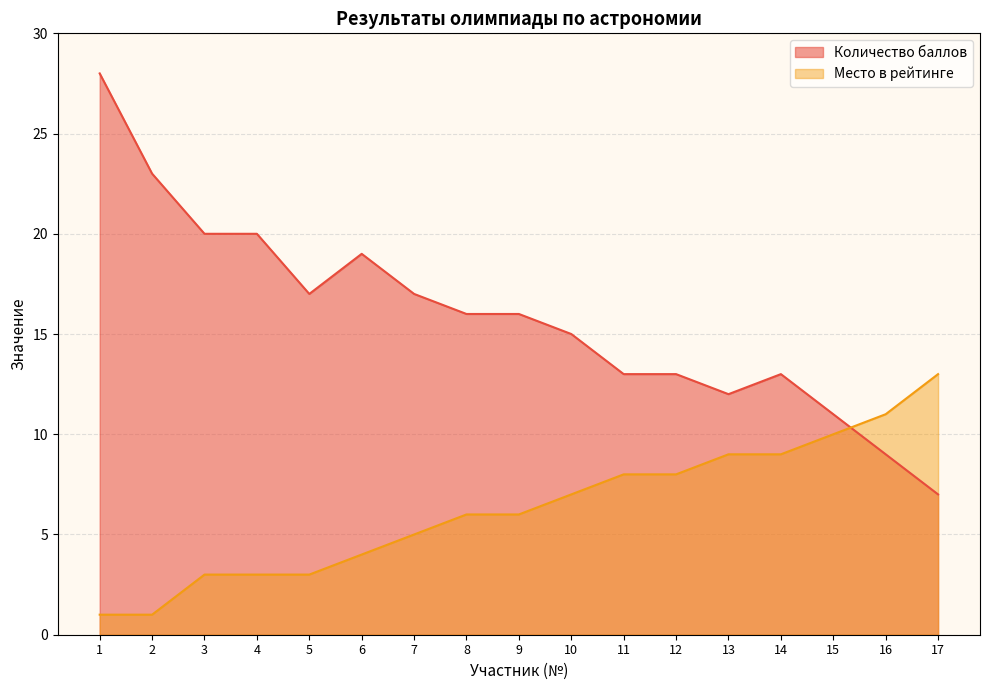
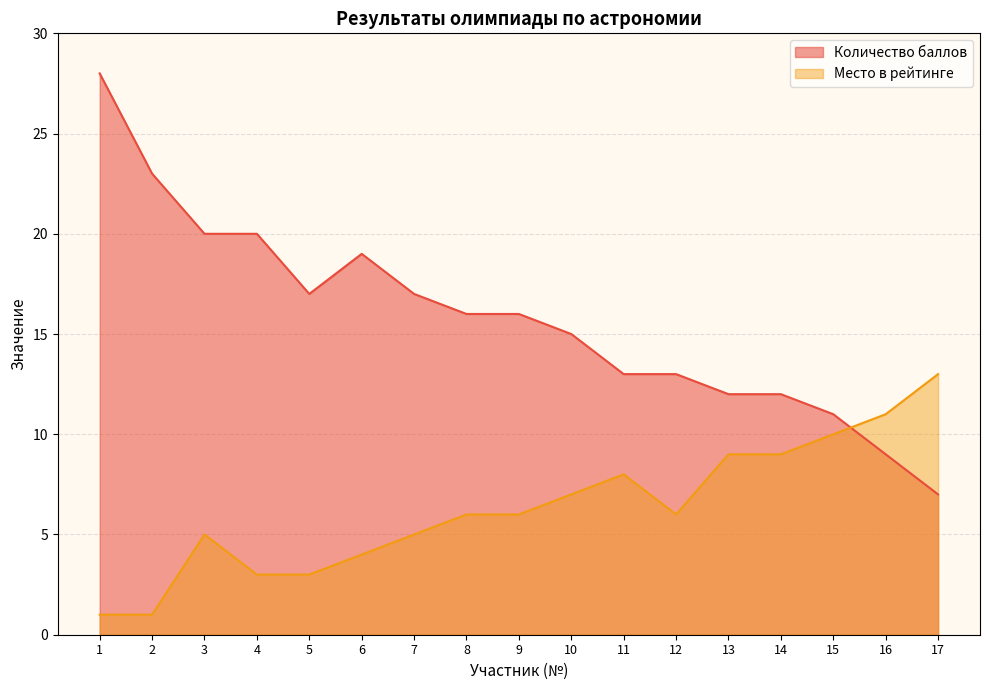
  {
    "Количество баллов": {
      "1": 28,
      "2": 23,
      "3": 20,
      "4": 20,
      "5": 17,
      "6": 19,
      "7": 17,
      "8": 16,
      "9": 16,
      "10": 15,
      "11": 13,
      "12": 13,
      "13": 12,
-     "14": 13,
+     "14": 12,
      "15": 11,
      "16": 9,
      "17": 7
    },
    "Место в рейтинге": {
      "1": 1,
      "2": 1,
-     "3": 3,
+     "3": 5,
      "4": 3,
      "5": 3,
      "6": 4,
      "7": 5,
      "8": 6,
      "9": 6,
      "10": 7,
      "11": 8,
-     "12": 8,
+     "12": 6,
      "13": 9,
      "14": 9,
      "15": 10,
      "16": 11,
      "17": 13
    }
  }
